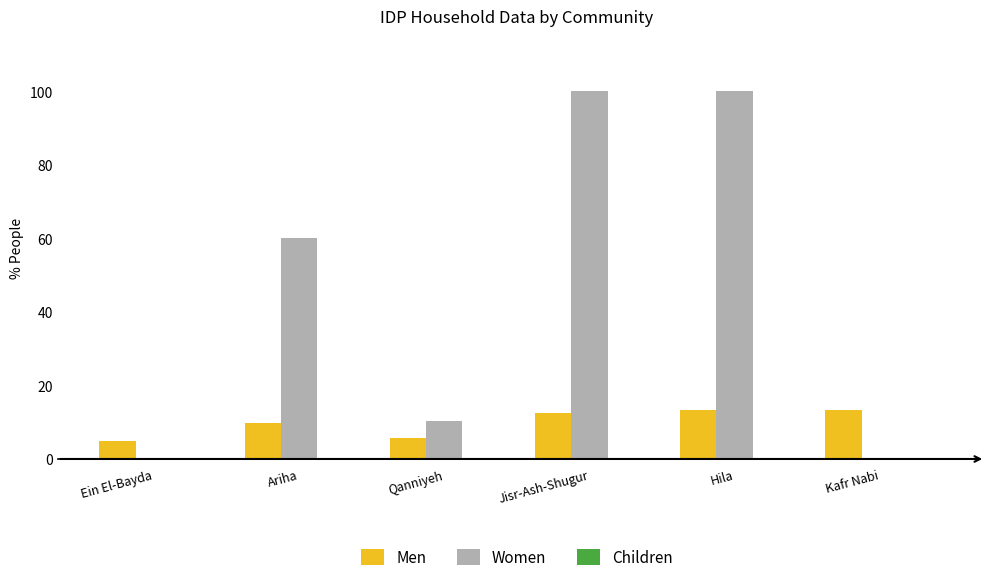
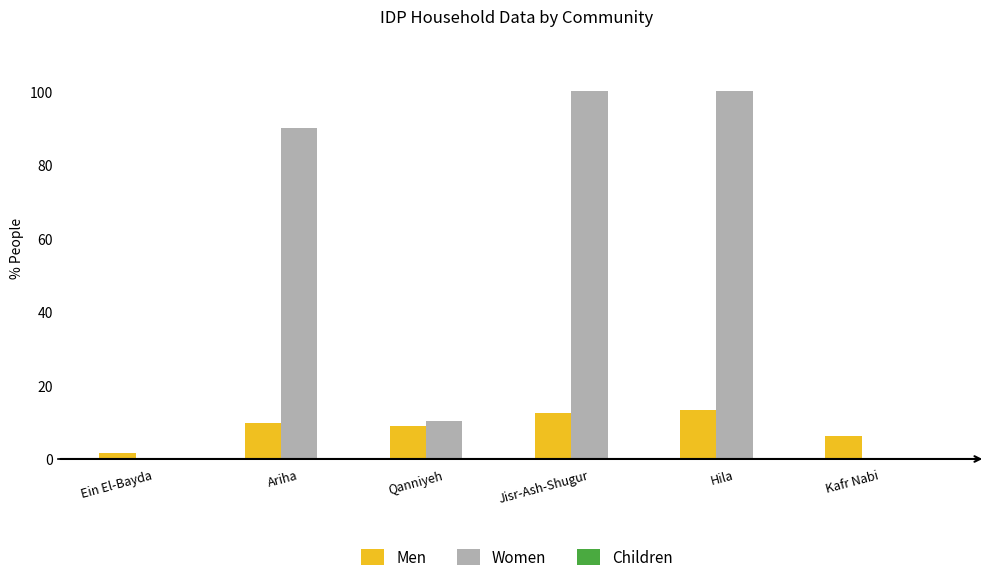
  {
    "Men": {
-     "Ein El-Bayda": 5,
+     "Ein El-Bayda": 2,
      "Ariha": 10,
-     "Qanniyeh": 6,
+     "Qanniyeh": 9,
      "Jisr-Ash-Shugur": 13,
      "Hila": 13,
-     "Kafr Nabi": 13
+     "Kafr Nabi": 6
    },
    "Women": {
      "Ein El-Bayda": 0,
-     "Ariha": 60,
+     "Ariha": 90,
      "Qanniyeh": 10,
      "Jisr-Ash-Shugur": 100,
      "Hila": 100,
      "Kafr Nabi": 0
    },
    "Children": {
      "Ein El-Bayda": 0,
      "Ariha": 0,
      "Qanniyeh": 0,
      "Jisr-Ash-Shugur": 0,
      "Hila": 0,
      "Kafr Nabi": 0
    }
  }
